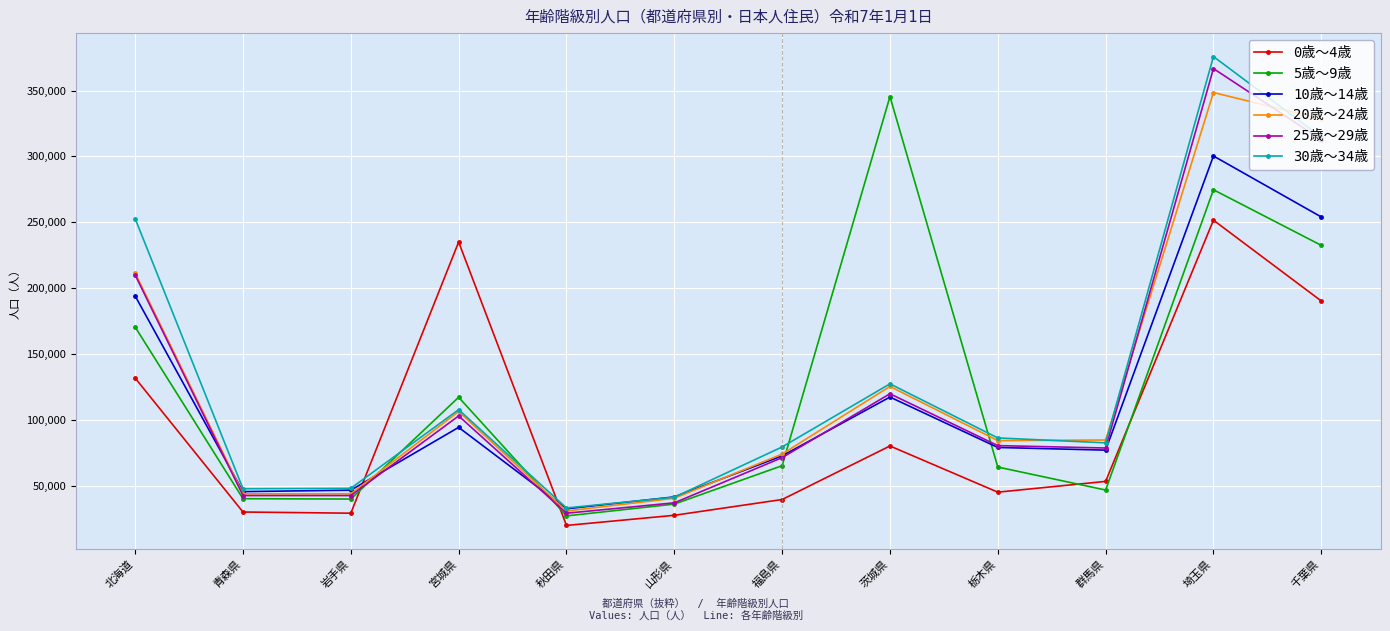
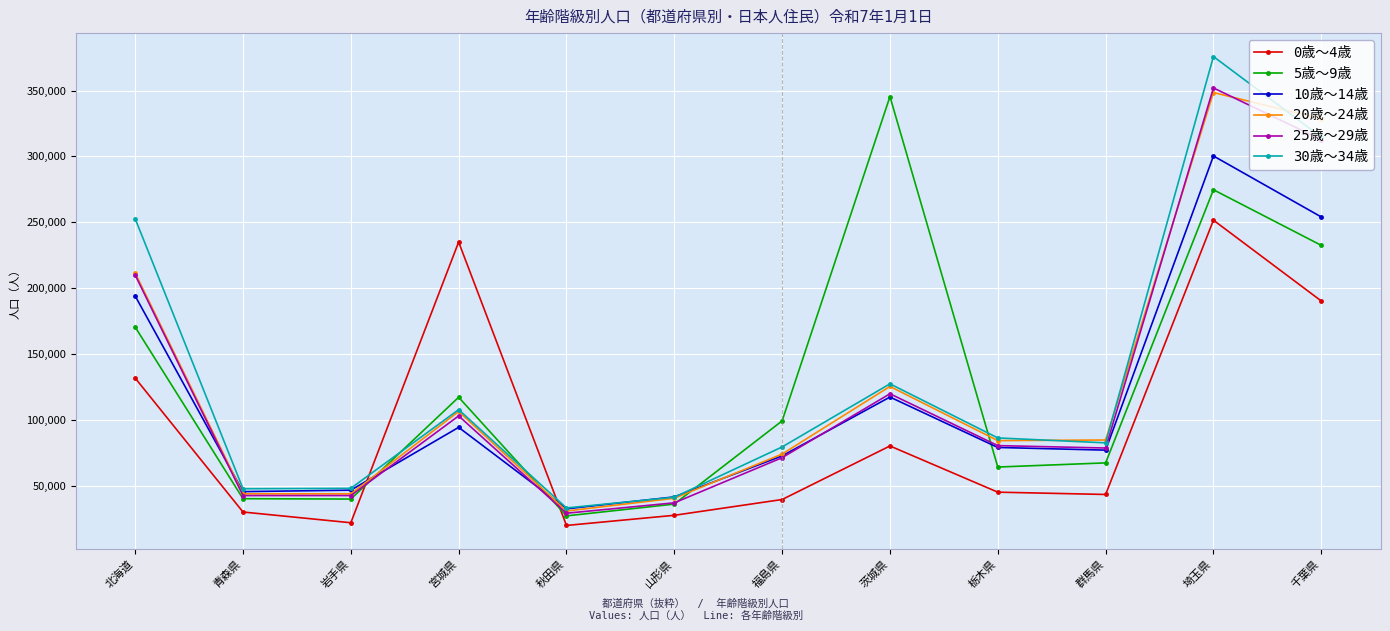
  {
    "0歳～4歳": {
      "北海道": "132,000",
      "青森県": "30,000",
-     "岩手県": "29,000",
+     "岩手県": "22,000",
      "宮城県": "235,000",
      "秋田県": "20,000",
      "山形県": "28,000",
      "福島県": "40,000",
      "茨城県": "80,000",
      "栃木県": "45,000",
-     "群馬県": "53,000",
+     "群馬県": "43,000",
      "埼玉県": "252,000",
      "千葉県": "190,000"
    },
    "5歳～9歳": {
      "北海道": "170,000",
      "青森県": "40,000",
      "岩手県": "40,000",
      "宮城県": "117,000",
      "秋田県": "27,000",
-     "福島県": "65,000",
+     "福島県": "99,000",
      "茨城県": "345,000",
      "栃木県": "64,000",
-     "群馬県": "47,000",
+     "群馬県": "67,000",
      "埼玉県": "275,000",
      "千葉県": "232,000"
    },
    "10歳～14歳": {
      "北海道": "194,000",
      "宮城県": "94,000",
      "茨城県": "117,000",
      "埼玉県": "300,000",
      "千葉県": "254,000"
    },
    "20歳～24歳": {
      "茨城県": "125,000",
      "栃木県": "84,000",
      "群馬県": "85,000",
      "埼玉県": "349,000"
    },
    "25歳～29歳": {
      "宮城県": "103,000",
      "茨城県": "120,000",
-     "埼玉県": "367,000"
+     "埼玉県": "352,000"
    },
    "30歳～34歳": {
      "北海道": "253,000",
      "青森県": "48,000",
      "福島県": "79,000",
      "茨城県": "127,000",
      "栃木県": "86,000",
      "群馬県": "83,000",
      "埼玉県": "376,000"
    }
  }
